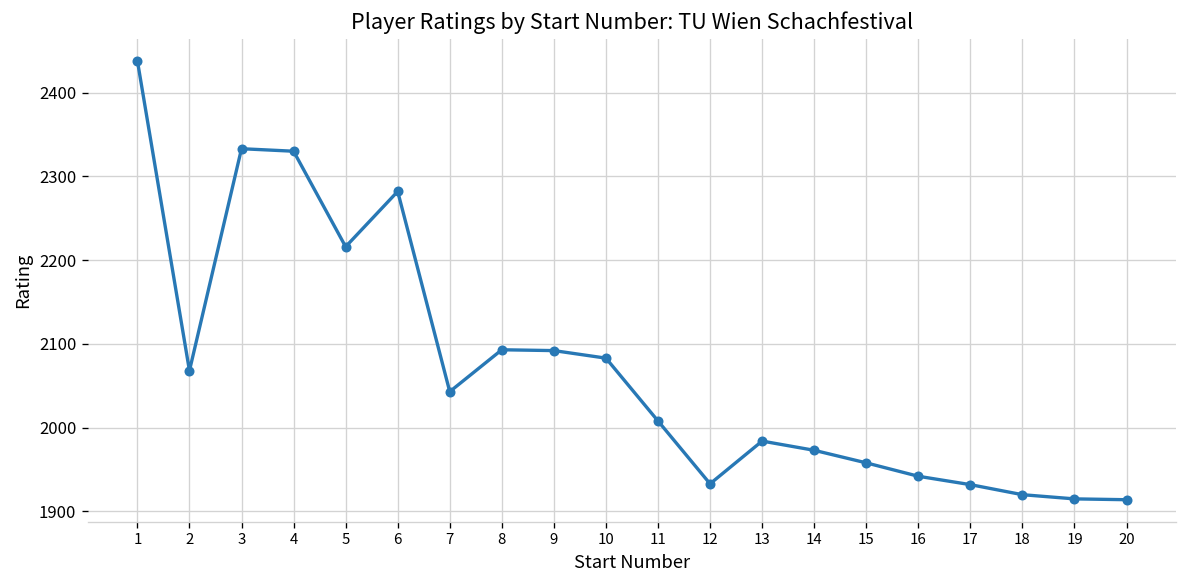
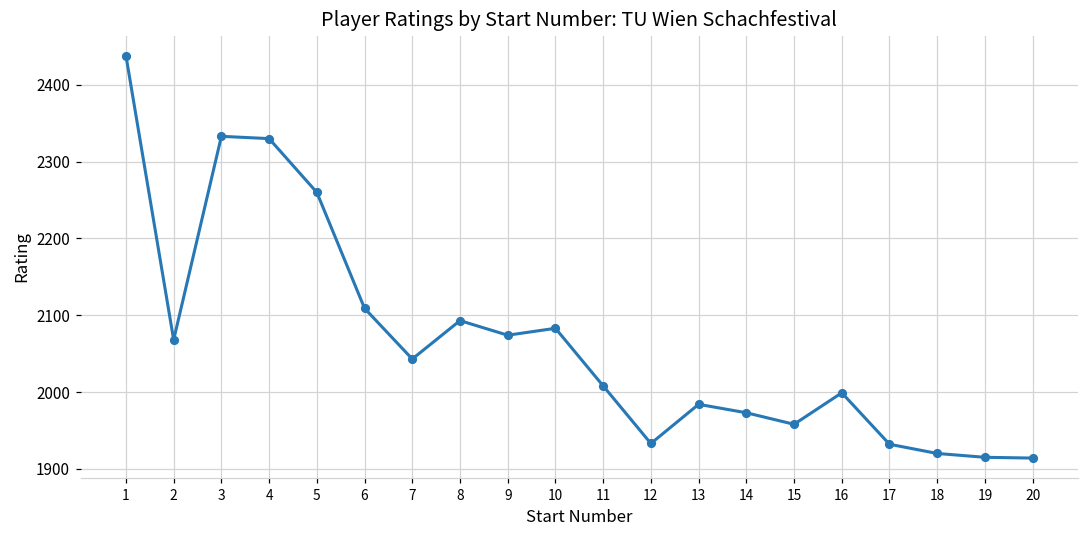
  {
    "1": 2440,
    "2": 2070,
    "3": 2330,
    "4": 2330,
-   "5": 2220,
-   "6": 2280,
+   "5": 2260,
+   "6": 2110,
    "7": 2040,
    "8": 2090,
-   "9": 2090,
+   "9": 2070,
    "10": 2080,
    "11": 2010,
    "12": 1930,
    "13": 1980,
    "14": 1970,
    "15": 1960,
-   "16": 1940,
+   "16": 2000,
    "17": 1930,
    "18": 1920,
    "19": 1920,
    "20": 1910
  }
